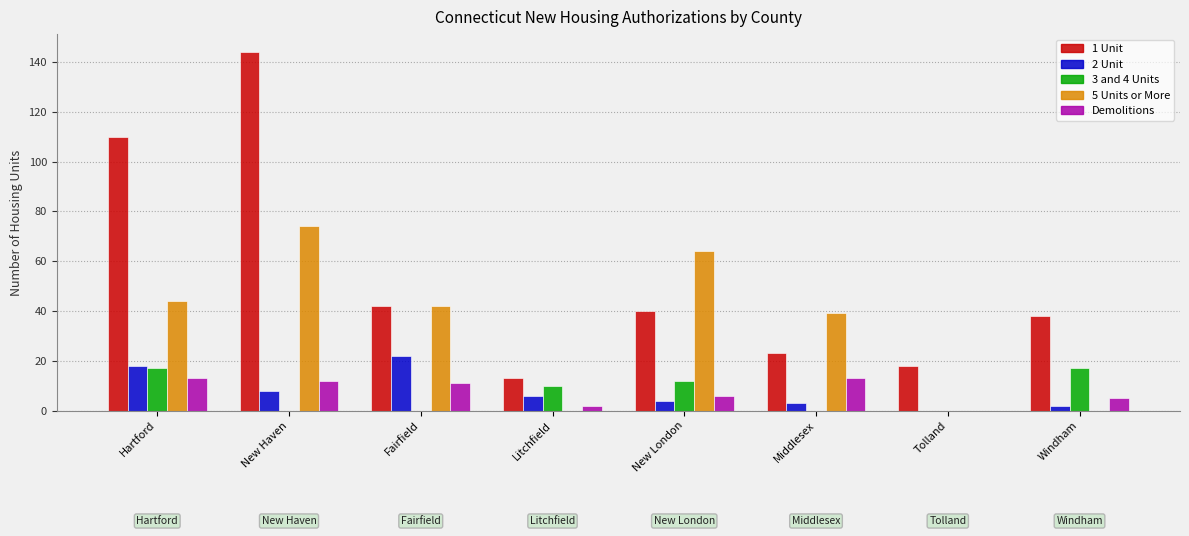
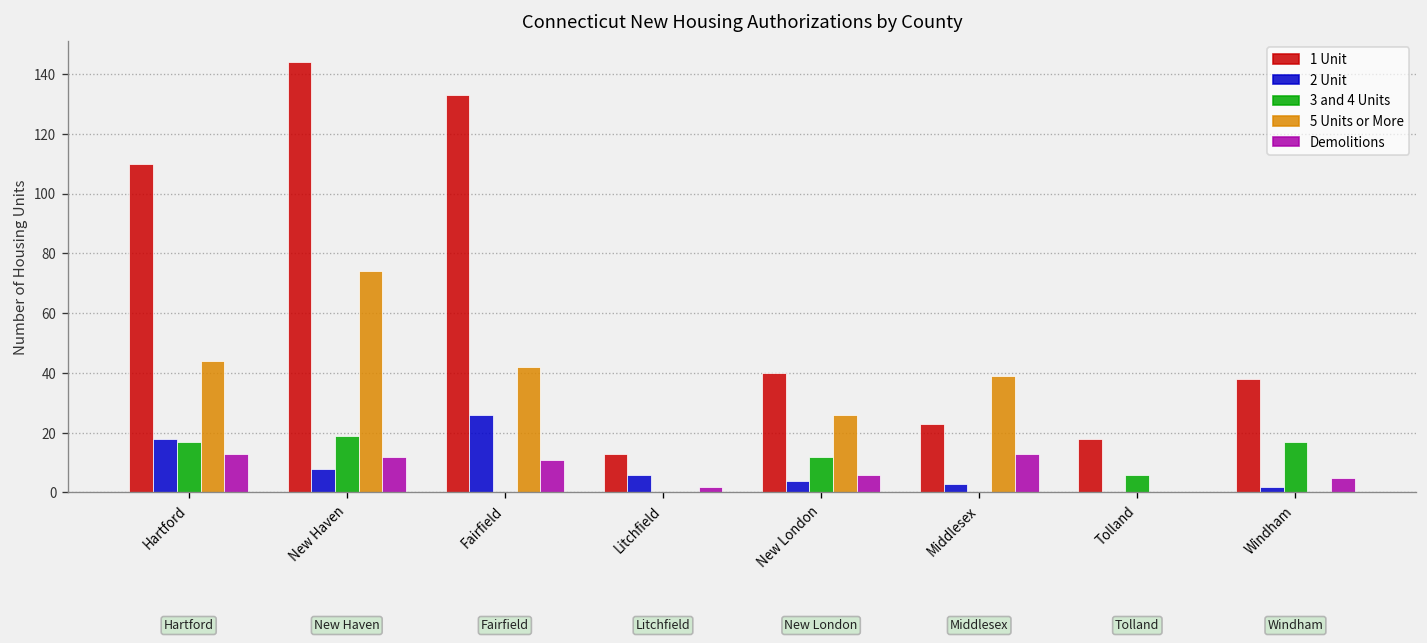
  {
    "1 Unit": {
      "Hartford": 110,
      "New Haven": 144,
-     "Fairfield": 42,
+     "Fairfield": 133,
      "Litchfield": 13,
      "New London": 40,
      "Middlesex": 23,
      "Tolland": 18,
      "Windham": 38
    },
    "2 Unit": {
      "Hartford": 18,
      "New Haven": 8,
-     "Fairfield": 22,
+     "Fairfield": 26,
      "Litchfield": 6,
      "New London": 4,
      "Middlesex": 3,
      "Tolland": 0,
      "Windham": 2
    },
    "3 and 4 Units": {
      "Hartford": 17,
-     "New Haven": 0,
+     "New Haven": 19,
      "Fairfield": 0,
-     "Litchfield": 10,
+     "Litchfield": 0,
      "New London": 12,
      "Middlesex": 0,
-     "Tolland": 0,
+     "Tolland": 6,
      "Windham": 17
    },
    "5 Units or More": {
      "Hartford": 44,
      "New Haven": 74,
      "Fairfield": 42,
      "Litchfield": 0,
-     "New London": 64,
+     "New London": 26,
      "Middlesex": 39,
      "Tolland": 0,
      "Windham": 0
    },
    "Demolitions": {
      "Hartford": 13,
      "New Haven": 12,
      "Fairfield": 11,
      "Litchfield": 2,
      "New London": 6,
      "Middlesex": 13,
      "Tolland": 0,
      "Windham": 5
    }
  }
